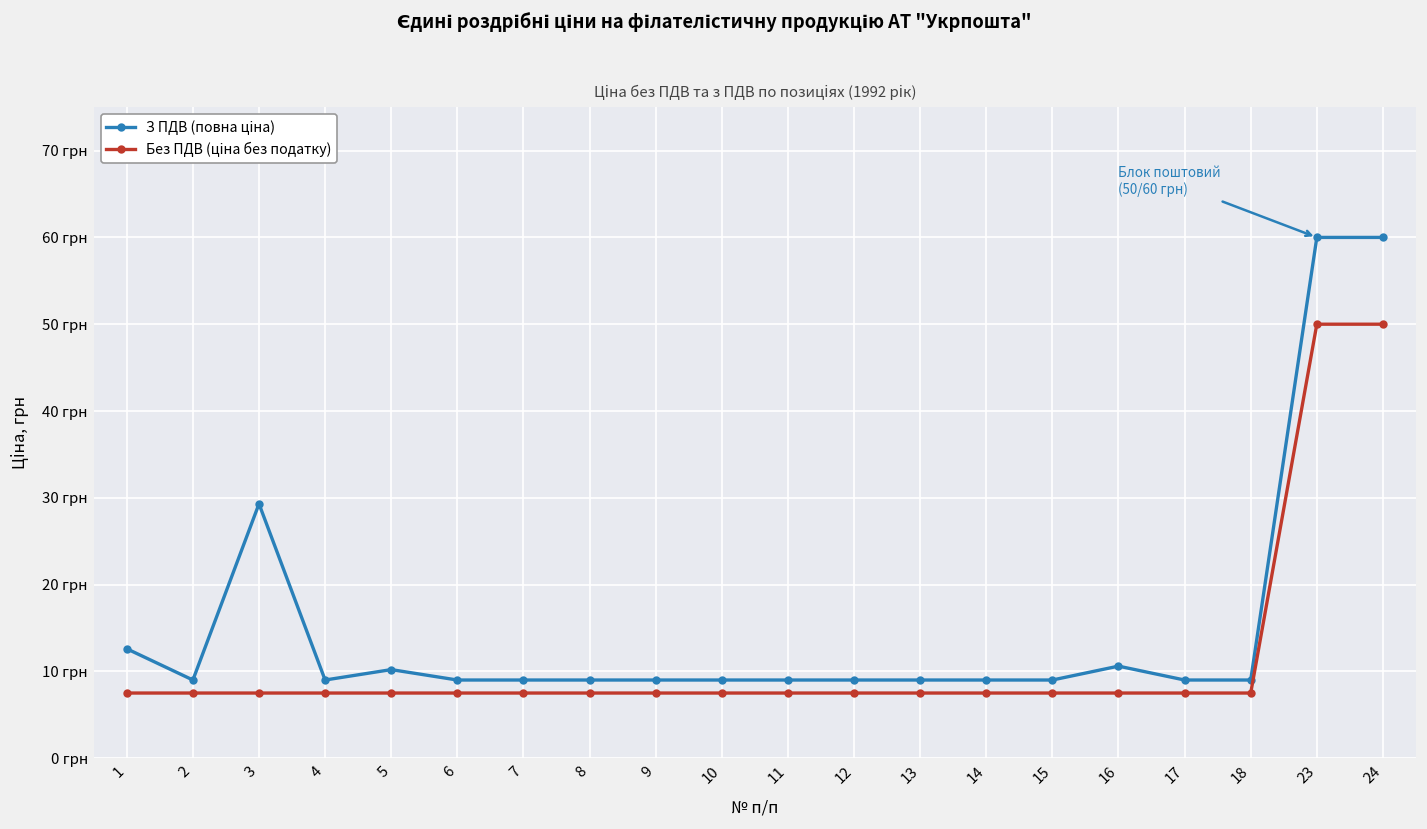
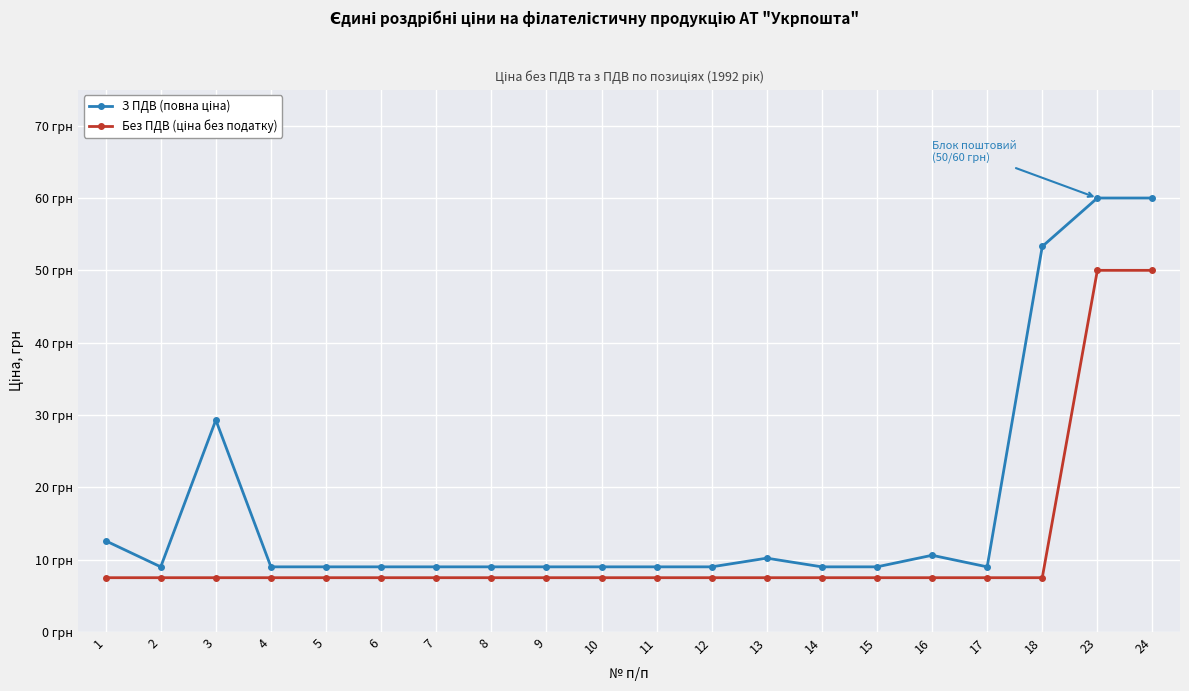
  {
    "З ПДВ (повна ціна)": {
      "1": "13 грн",
      "2": "9 грн",
      "3": "29 грн",
      "4": "9 грн",
-     "5": "10 грн",
+     "5": "9 грн",
      "6": "9 грн",
      "7": "9 грн",
      "8": "9 грн",
      "9": "9 грн",
      "10": "9 грн",
      "11": "9 грн",
      "12": "9 грн",
-     "13": "9 грн",
+     "13": "10 грн",
      "14": "9 грн",
      "15": "9 грн",
      "16": "11 грн",
      "17": "9 грн",
-     "18": "9 грн",
+     "18": "53 грн",
      "24": "60 грн"
    },
    "Без ПДВ (ціна без податку)": {
      "1": "8 грн",
      "2": "8 грн",
      "3": "8 грн",
      "4": "8 грн",
      "5": "8 грн",
      "6": "8 грн",
      "7": "8 грн",
      "8": "8 грн",
      "9": "8 грн",
      "10": "8 грн",
      "11": "8 грн",
      "12": "8 грн",
      "13": "8 грн",
      "14": "8 грн",
      "15": "8 грн",
      "16": "8 грн",
      "17": "8 грн",
      "18": "8 грн",
      "23": "50 грн",
      "24": "50 грн"
    }
  }
